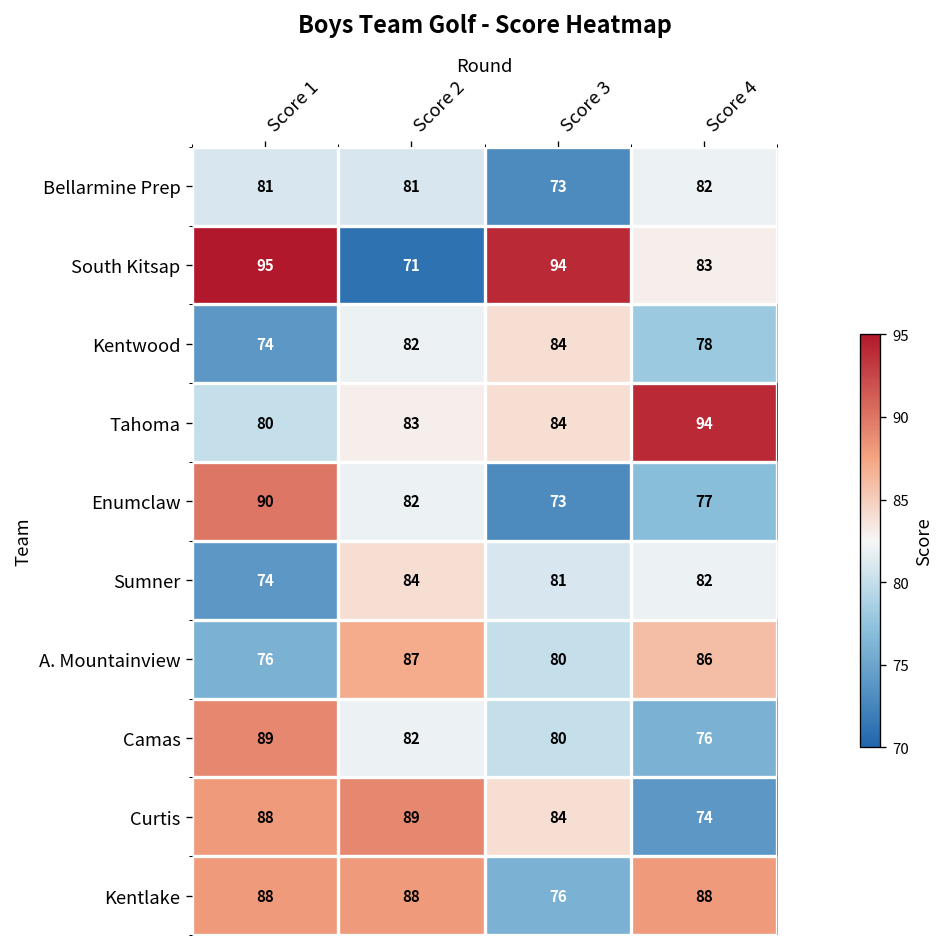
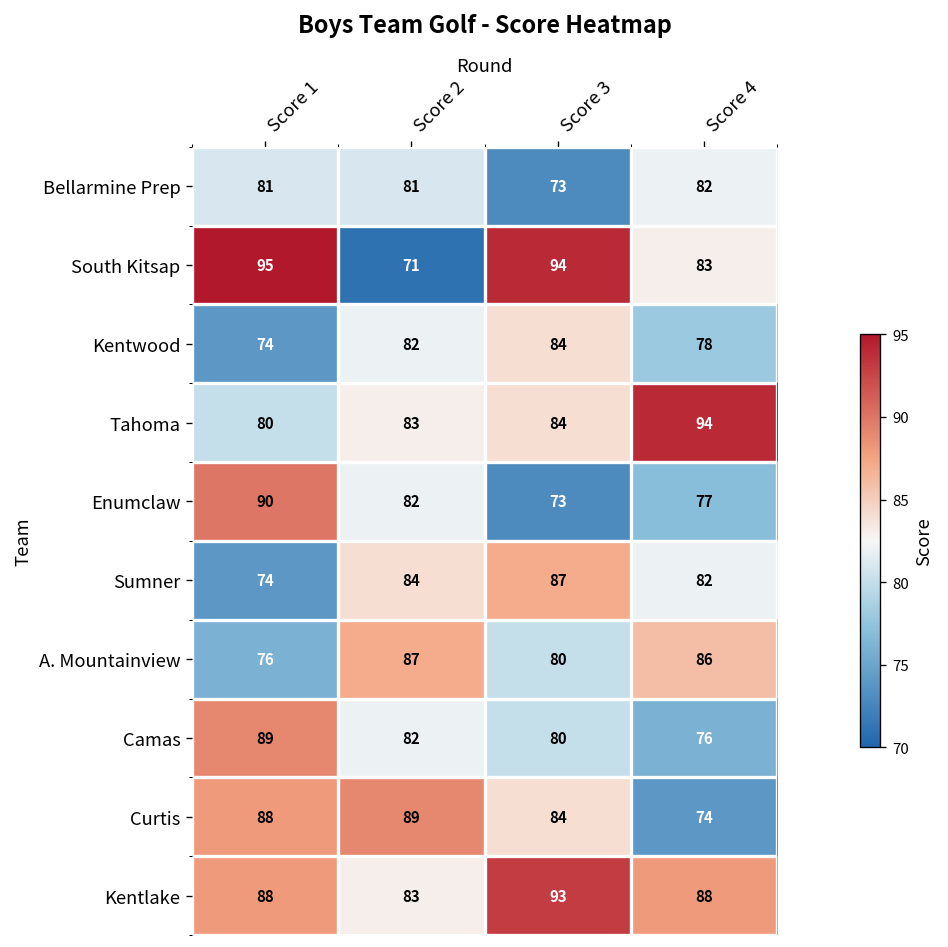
  {
    "Bellarmine Prep": {
      "Score 1": 81,
      "Score 2": 81,
      "Score 3": 73,
      "Score 4": 82
    },
    "South Kitsap": {
      "Score 1": 95,
      "Score 2": 71,
      "Score 3": 94,
      "Score 4": 83
    },
    "Kentwood": {
      "Score 1": 74,
      "Score 2": 82,
      "Score 3": 84,
      "Score 4": 78
    },
    "Tahoma": {
      "Score 1": 80,
      "Score 2": 83,
      "Score 3": 84,
      "Score 4": 94
    },
    "Enumclaw": {
      "Score 1": 90,
      "Score 2": 82,
      "Score 3": 73,
      "Score 4": 77
    },
    "Sumner": {
      "Score 1": 74,
      "Score 2": 84,
-     "Score 3": 81,
+     "Score 3": 87,
      "Score 4": 82
    },
    "A. Mountainview": {
      "Score 1": 76,
      "Score 2": 87,
      "Score 3": 80,
      "Score 4": 86
    },
    "Camas": {
      "Score 1": 89,
      "Score 2": 82,
      "Score 3": 80,
      "Score 4": 76
    },
    "Curtis": {
      "Score 1": 88,
      "Score 2": 89,
      "Score 3": 84,
      "Score 4": 74
    },
    "Kentlake": {
      "Score 1": 88,
-     "Score 2": 88,
-     "Score 3": 76,
+     "Score 2": 83,
+     "Score 3": 93,
      "Score 4": 88
    }
  }
